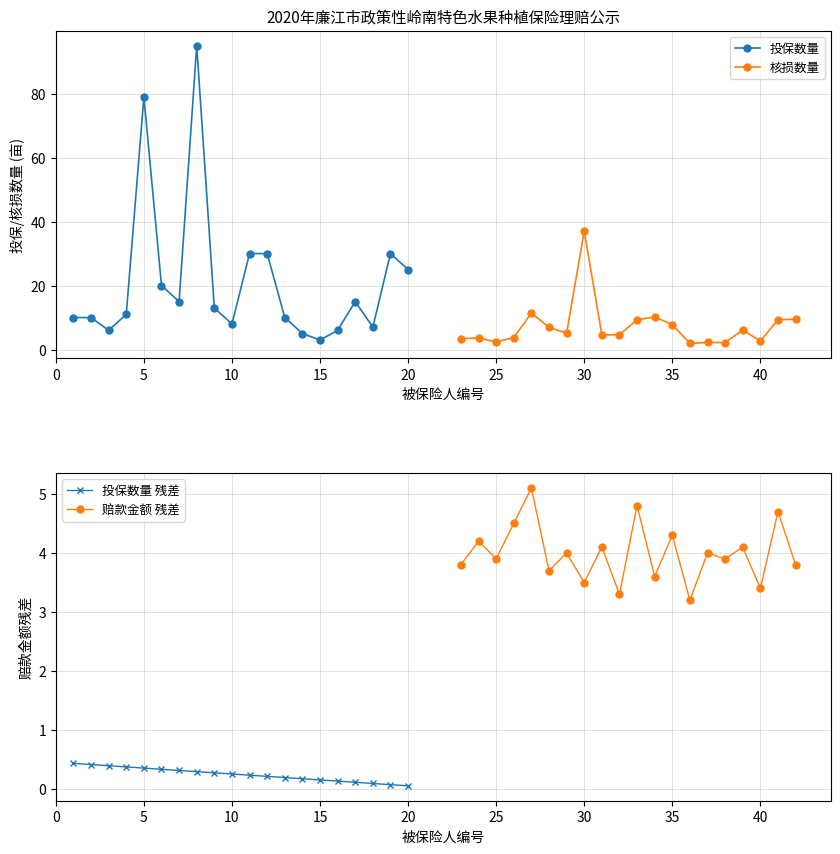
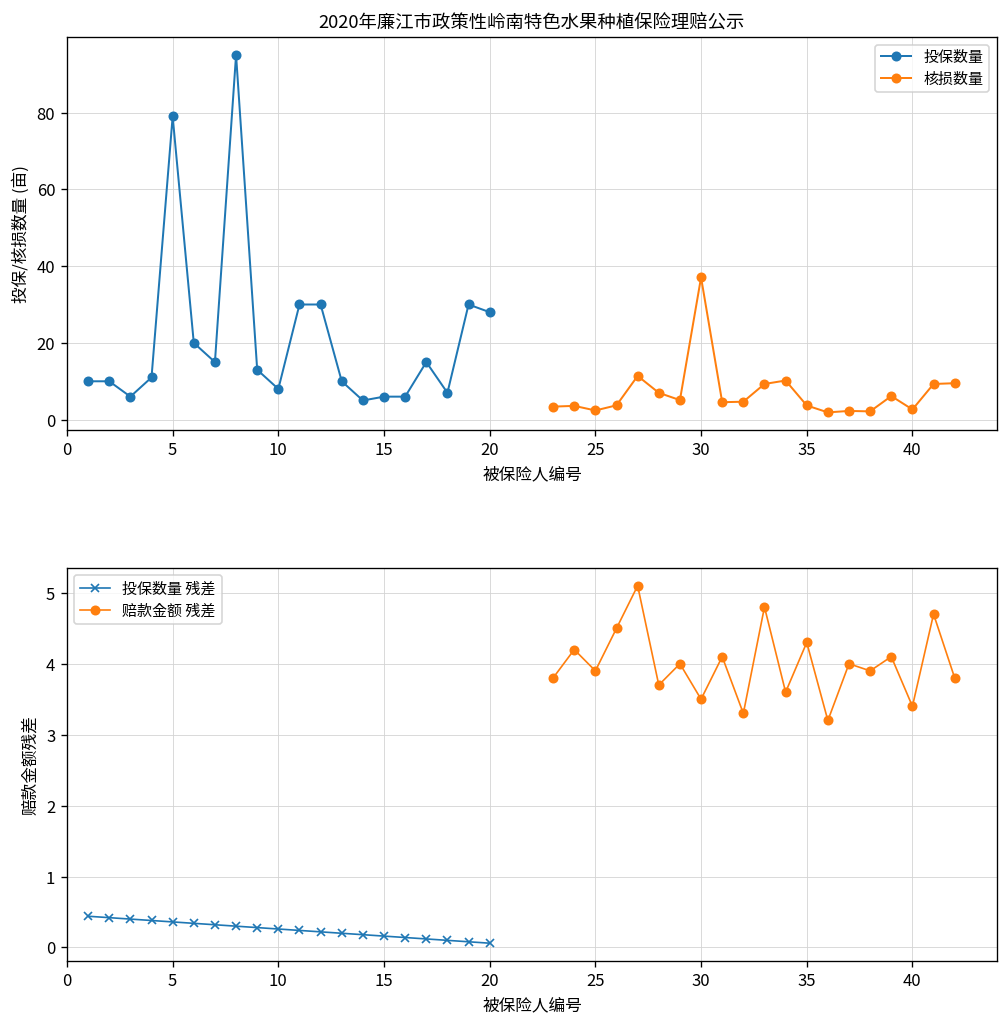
  {
    "2020年廉江市政策性岭南特色水果种植保险理赔公示": {
      "投保数量": {
        "5": 79,
        "10": 8,
-       "15": 3,
-       "20": 25
+       "15": 6,
+       "20": 28
      },
      "核损数量": {
        "25": 2,
        "30": 37,
-       "35": 8,
+       "35": 4,
        "40": 3
      }
    }
  }
